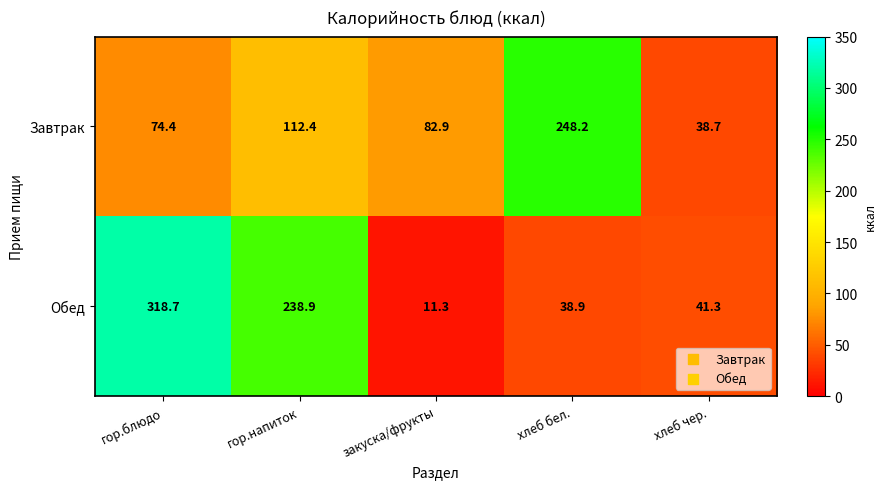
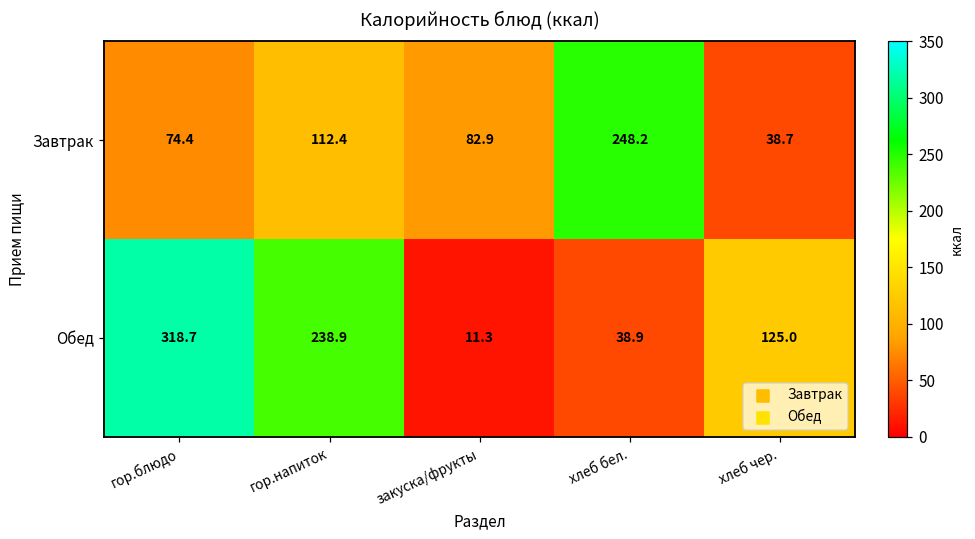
  {
    "Завтрак": {
      "гор.блюдо": 74.4,
      "гор.напиток": 112.4,
      "закуска/фрукты": 82.9,
      "хлеб бел.": 248.2,
      "хлеб чер.": 38.7
    },
    "Обед": {
      "гор.блюдо": 318.7,
      "гор.напиток": 238.9,
      "закуска/фрукты": 11.3,
      "хлеб бел.": 38.9,
-     "хлеб чер.": 41.3
+     "хлеб чер.": 125.0
    }
  }
